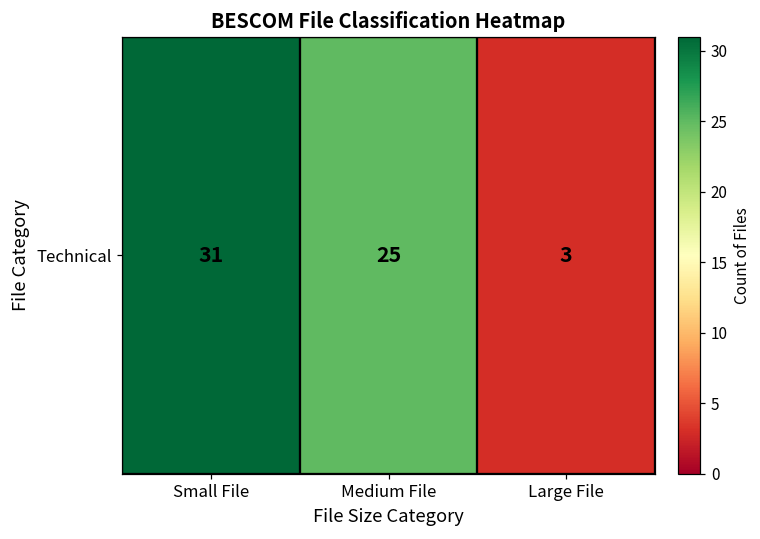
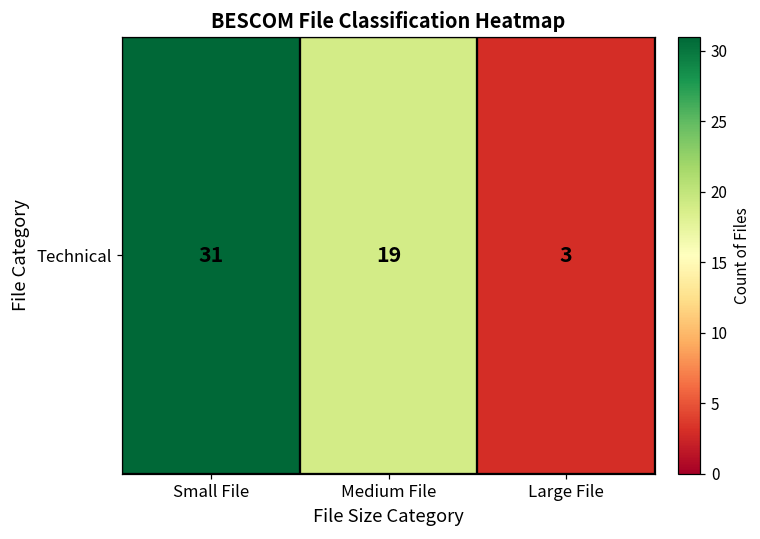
  {
    "Technical": {
      "Small File": 31,
-     "Medium File": 25,
+     "Medium File": 19,
      "Large File": 3
    }
  }
